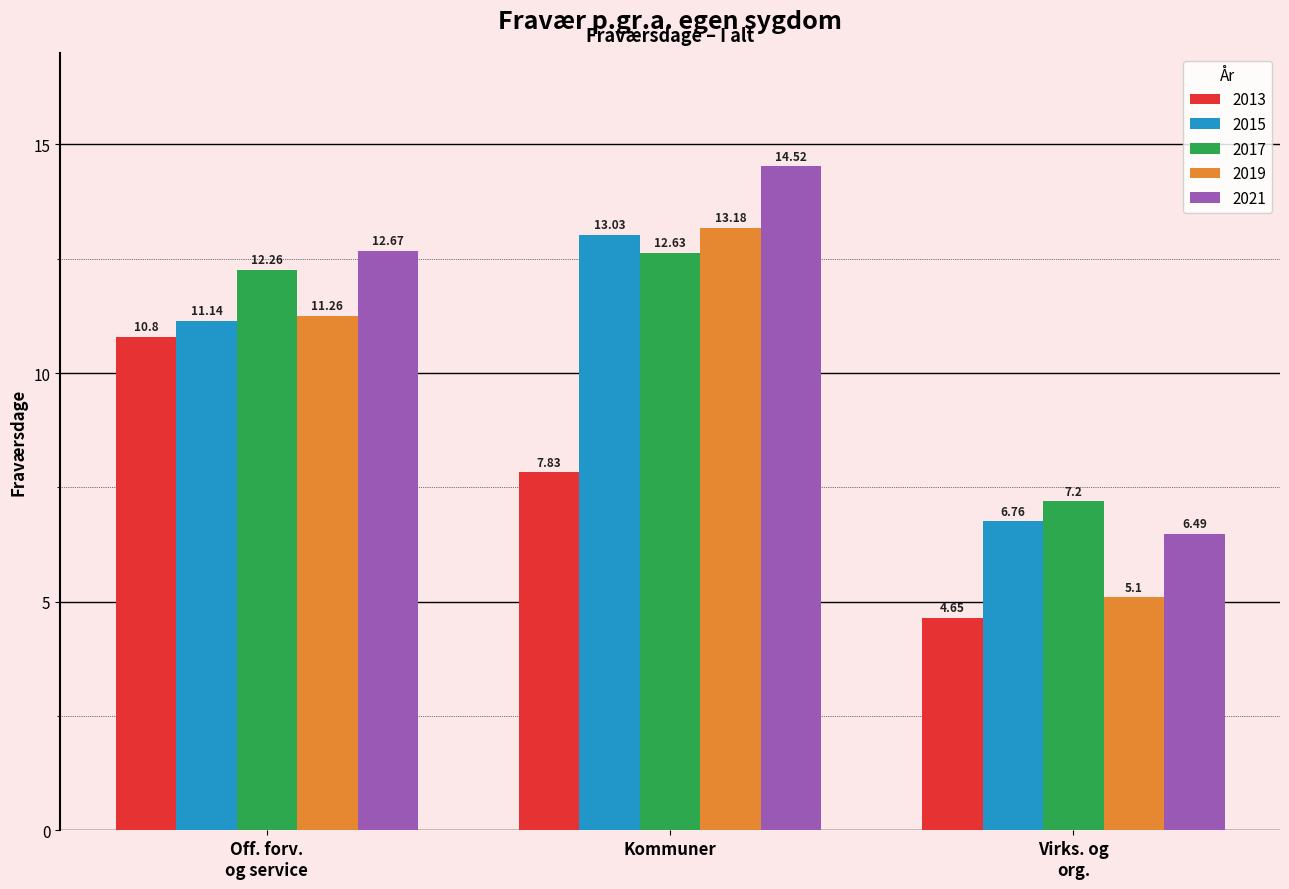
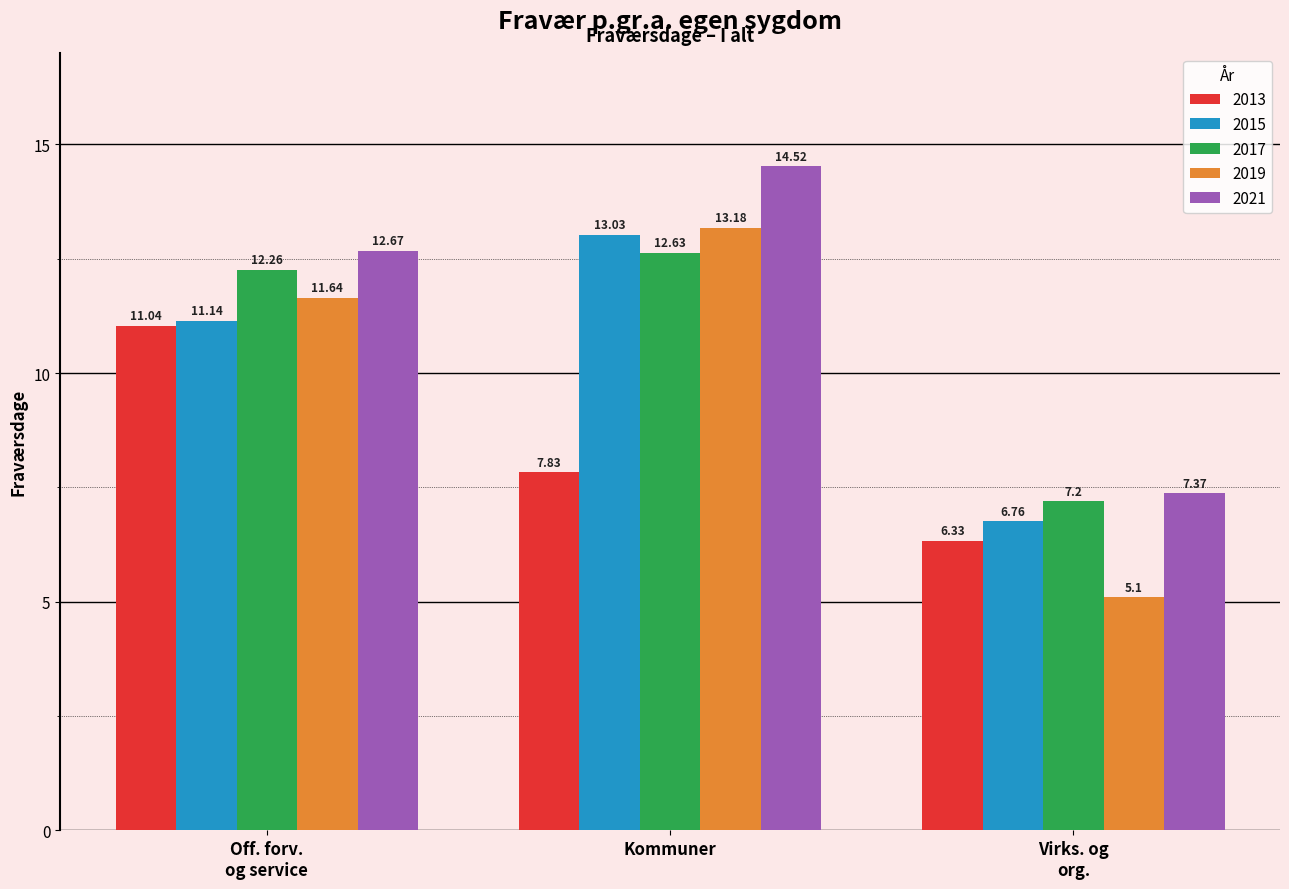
  {
    "2013": {
-     "Off. forv. og service": 10.8,
+     "Off. forv. og service": 11.04,
      "Kommuner": 7.83,
-     "Virks. og org.": 4.65
+     "Virks. og org.": 6.33
    },
    "2015": {
      "Off. forv. og service": 11.14,
      "Kommuner": 13.03,
      "Virks. og org.": 6.76
    },
    "2017": {
      "Off. forv. og service": 12.26,
      "Kommuner": 12.63,
      "Virks. og org.": 7.2
    },
    "2019": {
-     "Off. forv. og service": 11.26,
+     "Off. forv. og service": 11.64,
      "Kommuner": 13.18,
      "Virks. og org.": 5.1
    },
    "2021": {
      "Off. forv. og service": 12.67,
      "Kommuner": 14.52,
-     "Virks. og org.": 6.49
+     "Virks. og org.": 7.37
    }
  }
